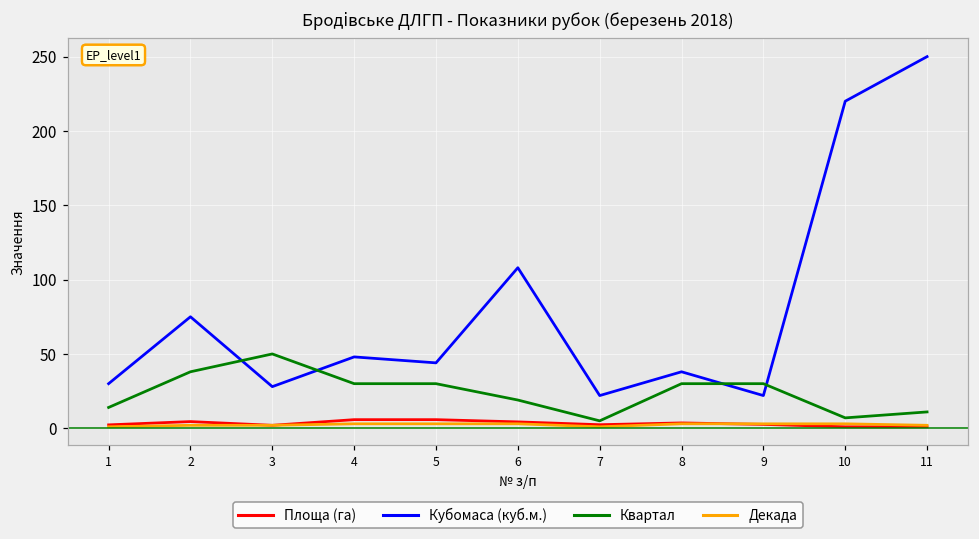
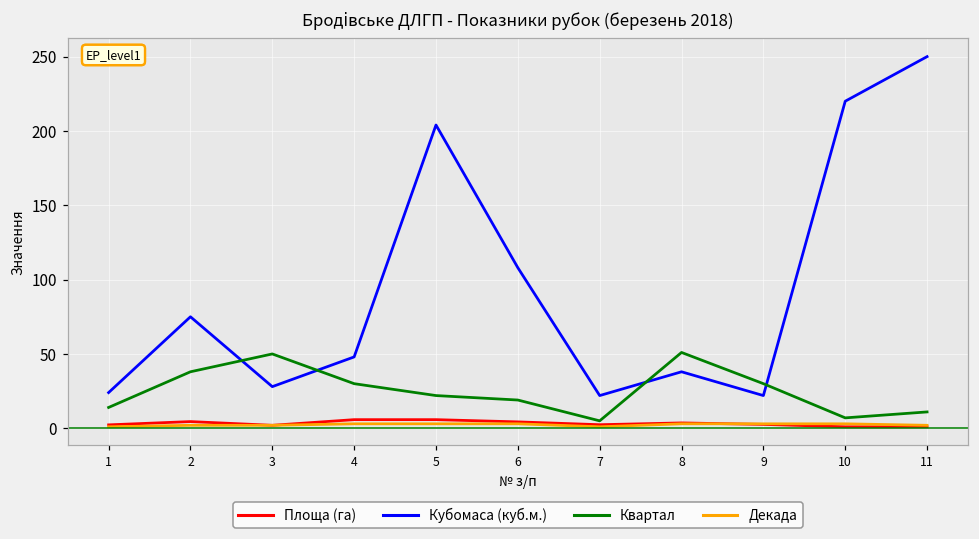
  {
    "Площа (га)": {
      "2": 5,
      "4": 6,
      "5": 6,
      "10": 1
    },
    "Кубомаса (куб.м.)": {
-     "1": 30,
+     "1": 24,
      "2": 75,
      "3": 28,
      "4": 48,
-     "5": 44,
+     "5": 204,
      "6": 108,
      "7": 22,
      "8": 38,
      "9": 22,
      "10": 220,
      "11": 250
    },
    "Квартал": {
      "1": 14,
      "2": 38,
      "3": 50,
      "4": 30,
-     "5": 30,
+     "5": 22,
      "6": 19,
      "7": 5,
-     "8": 30,
+     "8": 51,
      "9": 30,
      "10": 7,
      "11": 11
    },
    "Декада": {
      "2": 2,
      "4": 3,
      "5": 3,
      "10": 3
    }
  }
